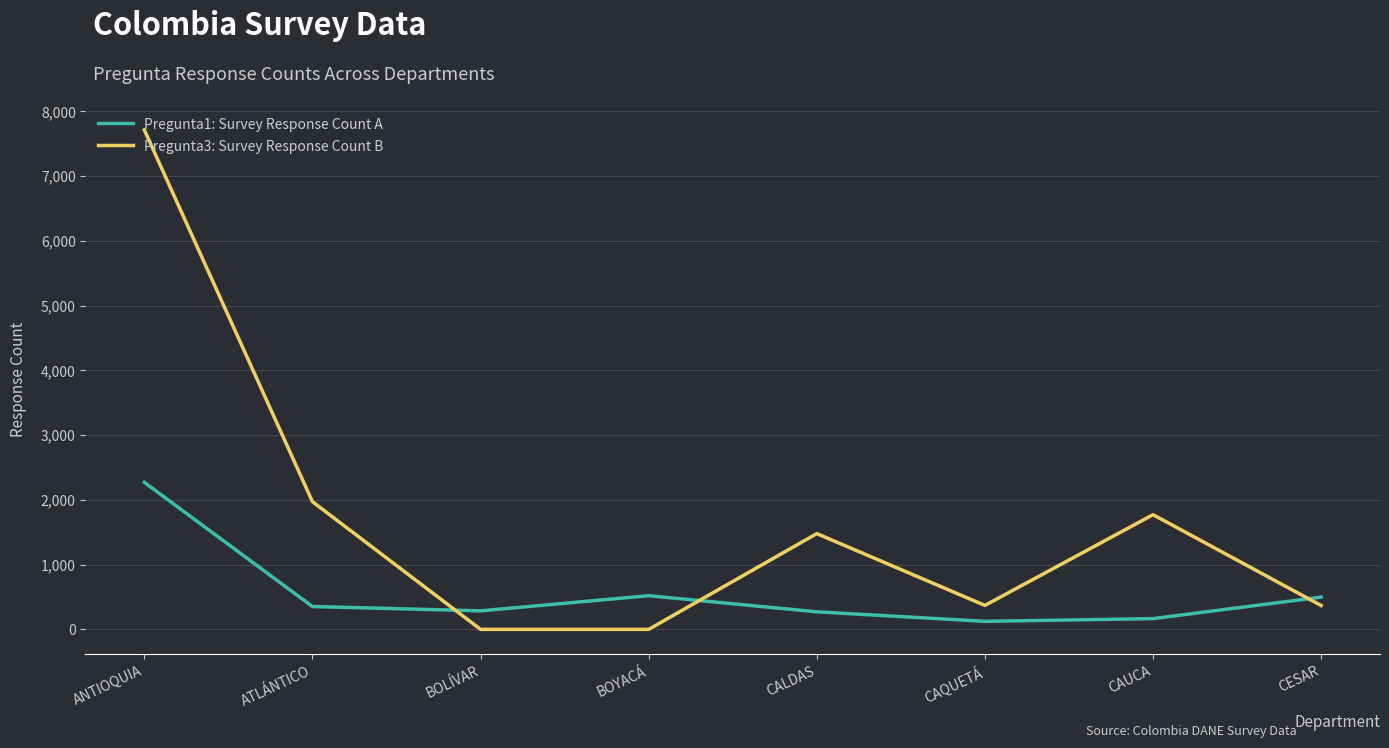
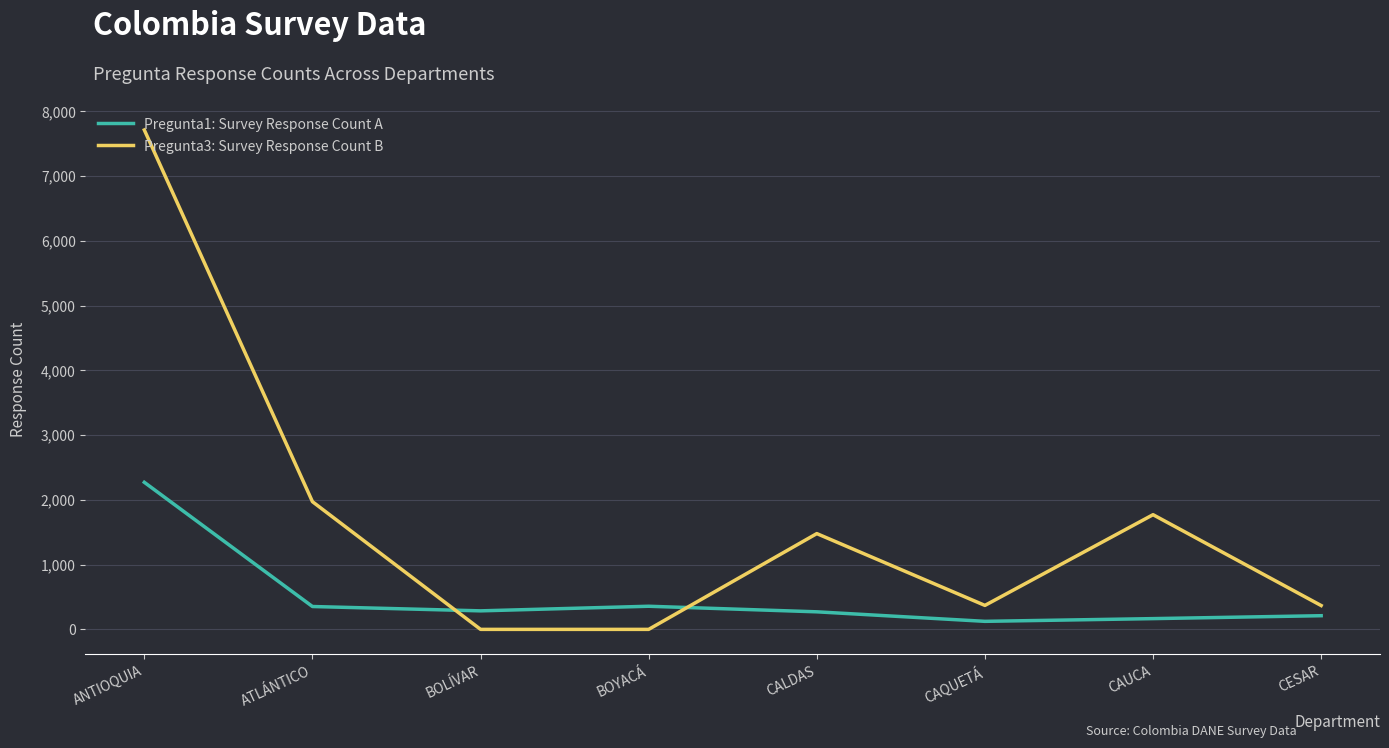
  {
    "Pregunta1: Survey Response Count A": {
      "ANTIOQUIA": "2,300",
      "ATLÁNTICO": "400",
      "BOLÍVAR": "300",
-     "BOYACÁ": "500",
+     "BOYACÁ": "400",
      "CALDAS": "300",
      "CAQUETÁ": "100",
      "CAUCA": "200",
-     "CESAR": "500"
+     "CESAR": "200"
    },
    "Pregunta3: Survey Response Count B": {
      "ANTIOQUIA": "7,700",
      "ATLÁNTICO": "2,000",
      "BOLÍVAR": "0",
      "BOYACÁ": "0",
      "CALDAS": "1,500",
      "CAQUETÁ": "400",
      "CAUCA": "1,800",
      "CESAR": "400"
    }
  }
